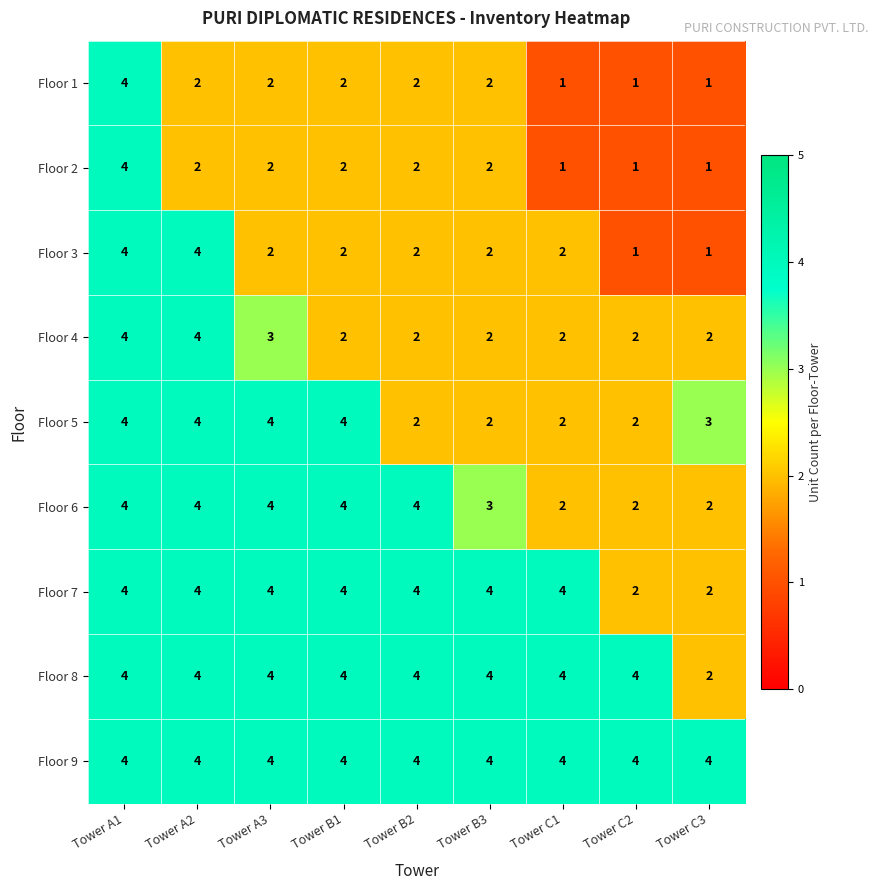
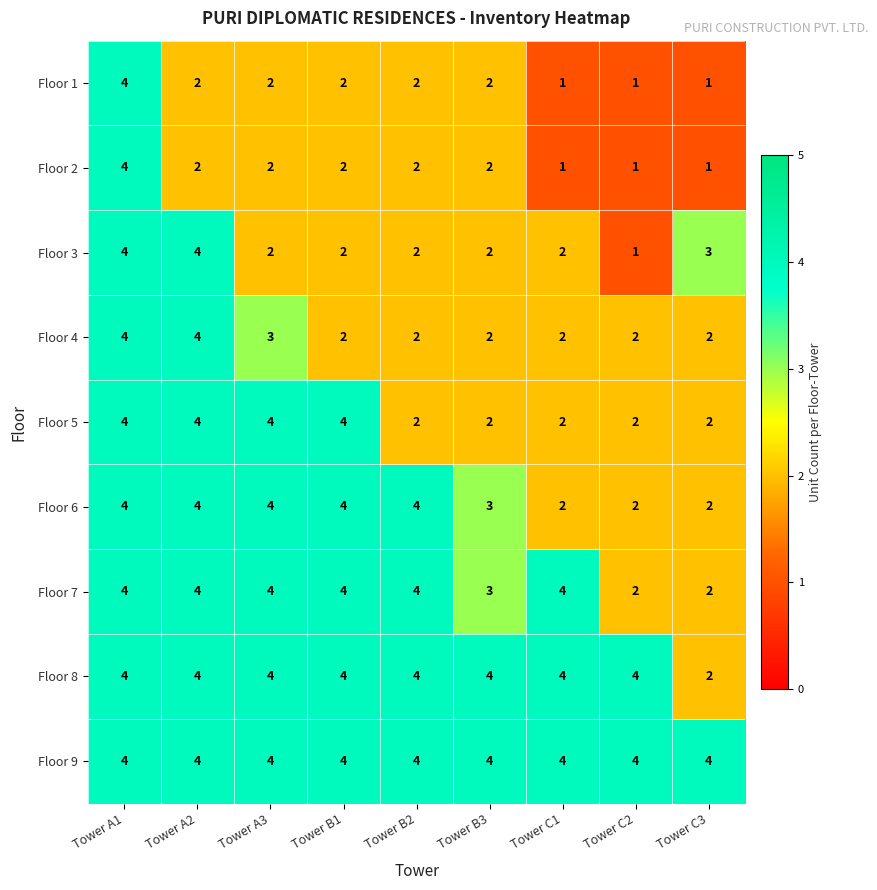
  {
    "Floor 1": {
      "Tower A1": 4,
      "Tower A2": 2,
      "Tower A3": 2,
      "Tower B1": 2,
      "Tower B2": 2,
      "Tower B3": 2,
      "Tower C1": 1,
      "Tower C2": 1,
      "Tower C3": 1
    },
    "Floor 2": {
      "Tower A1": 4,
      "Tower A2": 2,
      "Tower A3": 2,
      "Tower B1": 2,
      "Tower B2": 2,
      "Tower B3": 2,
      "Tower C1": 1,
      "Tower C2": 1,
      "Tower C3": 1
    },
    "Floor 3": {
      "Tower A1": 4,
      "Tower A2": 4,
      "Tower A3": 2,
      "Tower B1": 2,
      "Tower B2": 2,
      "Tower B3": 2,
      "Tower C1": 2,
      "Tower C2": 1,
-     "Tower C3": 1
+     "Tower C3": 3
    },
    "Floor 4": {
      "Tower A1": 4,
      "Tower A2": 4,
      "Tower A3": 3,
      "Tower B1": 2,
      "Tower B2": 2,
      "Tower B3": 2,
      "Tower C1": 2,
      "Tower C2": 2,
      "Tower C3": 2
    },
    "Floor 5": {
      "Tower A1": 4,
      "Tower A2": 4,
      "Tower A3": 4,
      "Tower B1": 4,
      "Tower B2": 2,
      "Tower B3": 2,
      "Tower C1": 2,
      "Tower C2": 2,
-     "Tower C3": 3
+     "Tower C3": 2
    },
    "Floor 6": {
      "Tower A1": 4,
      "Tower A2": 4,
      "Tower A3": 4,
      "Tower B1": 4,
      "Tower B2": 4,
      "Tower B3": 3,
      "Tower C1": 2,
      "Tower C2": 2,
      "Tower C3": 2
    },
    "Floor 7": {
      "Tower A1": 4,
      "Tower A2": 4,
      "Tower A3": 4,
      "Tower B1": 4,
      "Tower B2": 4,
-     "Tower B3": 4,
+     "Tower B3": 3,
      "Tower C1": 4,
      "Tower C2": 2,
      "Tower C3": 2
    },
    "Floor 8": {
      "Tower A1": 4,
      "Tower A2": 4,
      "Tower A3": 4,
      "Tower B1": 4,
      "Tower B2": 4,
      "Tower B3": 4,
      "Tower C1": 4,
      "Tower C2": 4,
      "Tower C3": 2
    },
    "Floor 9": {
      "Tower A1": 4,
      "Tower A2": 4,
      "Tower A3": 4,
      "Tower B1": 4,
      "Tower B2": 4,
      "Tower B3": 4,
      "Tower C1": 4,
      "Tower C2": 4,
      "Tower C3": 4
    }
  }
